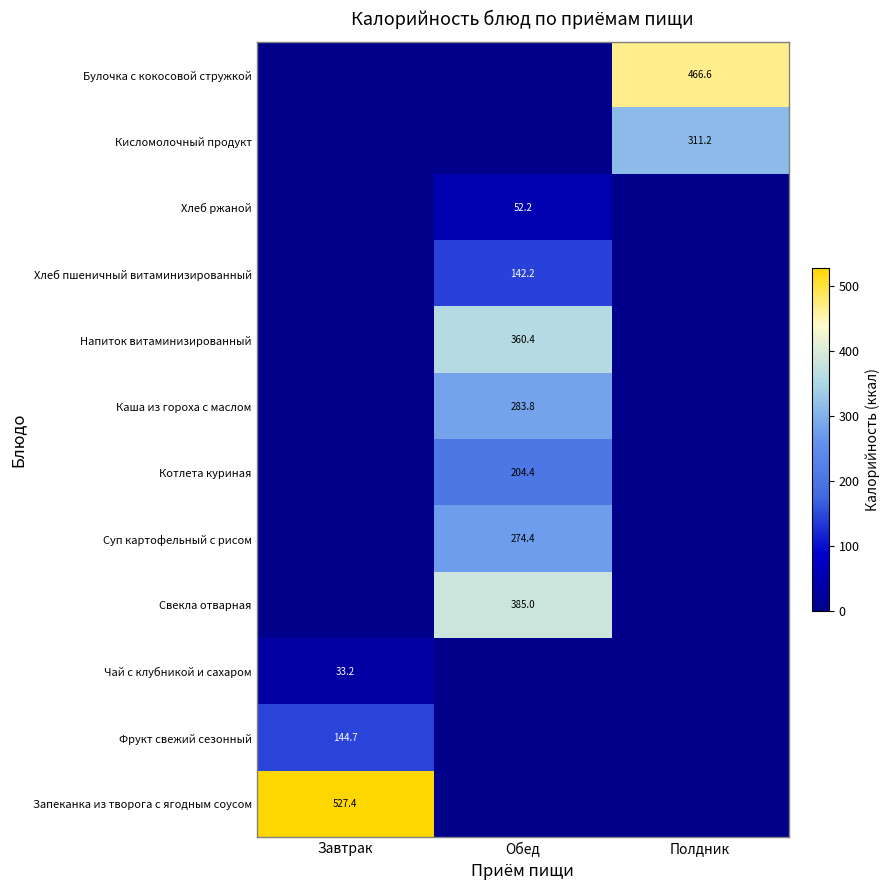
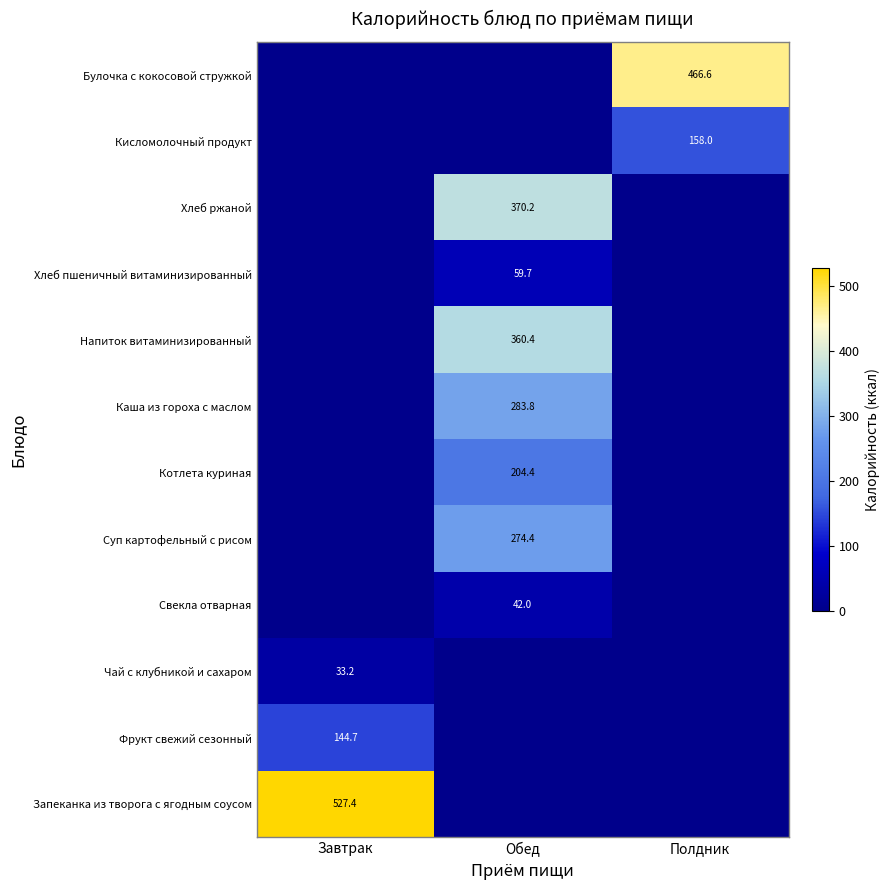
  {
    "Булочка с кокосовой стружкой": {
      "Полдник": 466.6
    },
    "Кисломолочный продукт": {
-     "Полдник": 311.2
+     "Полдник": 158.0
    },
    "Хлеб ржаной": {
-     "Обед": 52.2
+     "Обед": 370.2
    },
    "Хлеб пшеничный витаминизированный": {
-     "Обед": 142.2
+     "Обед": 59.7
    },
    "Напиток витаминизированный": {
      "Обед": 360.4
    },
    "Каша из гороха с маслом": {
      "Обед": 283.8
    },
    "Котлета куриная": {
      "Обед": 204.4
    },
    "Суп картофельный с рисом": {
      "Обед": 274.4
    },
    "Свекла отварная": {
-     "Обед": 385.0
+     "Обед": 42.0
    },
    "Чай с клубникой и сахаром": {
      "Завтрак": 33.2
    },
    "Фрукт свежий сезонный": {
      "Завтрак": 144.7
    },
    "Запеканка из творога с ягодным соусом": {
      "Завтрак": 527.4
    }
  }
